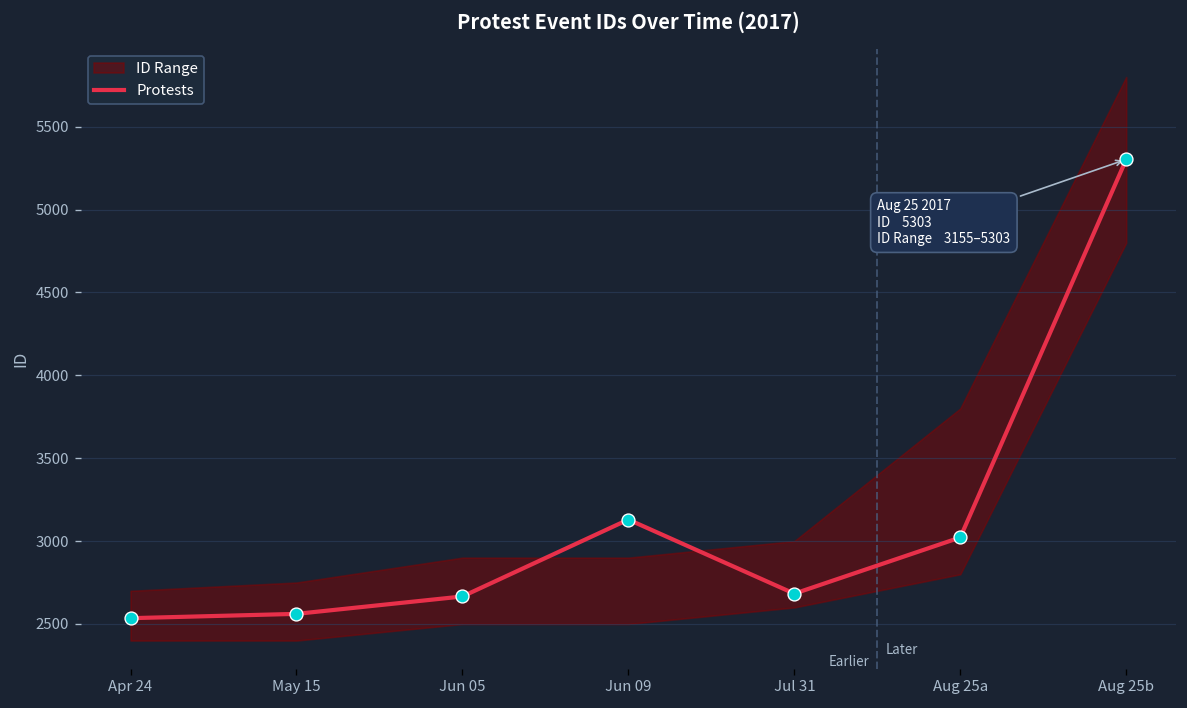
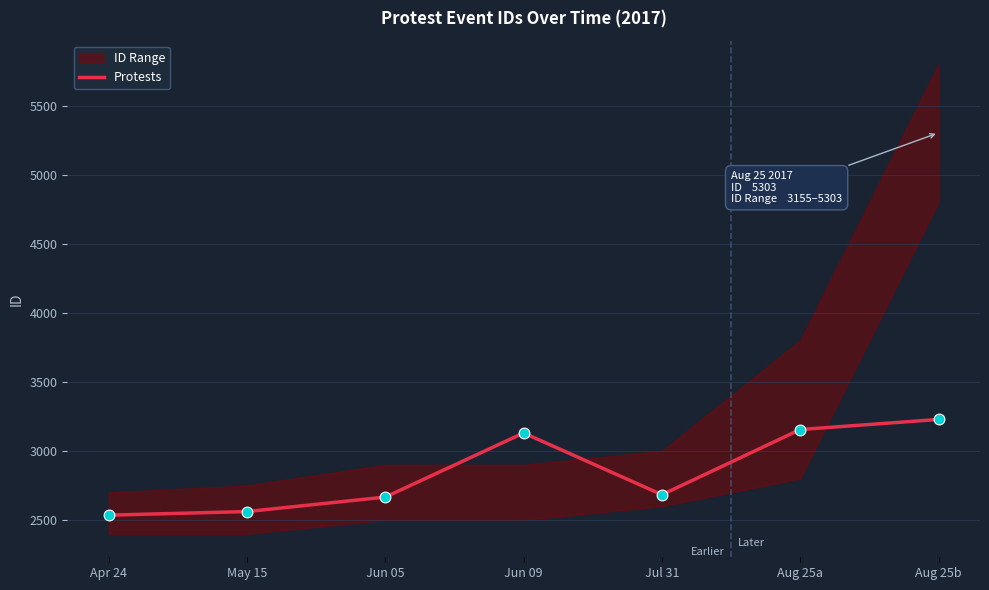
  {
    "Protests": {
      "Apr 24": 2540,
      "May 15": 2560,
      "Jun 05": 2670,
      "Jun 09": 3130,
      "Jul 31": 2680,
-     "Aug 25a": 3020,
-     "Aug 25b": 5300
+     "Aug 25a": 3160,
+     "Aug 25b": 3230
    }
  }
